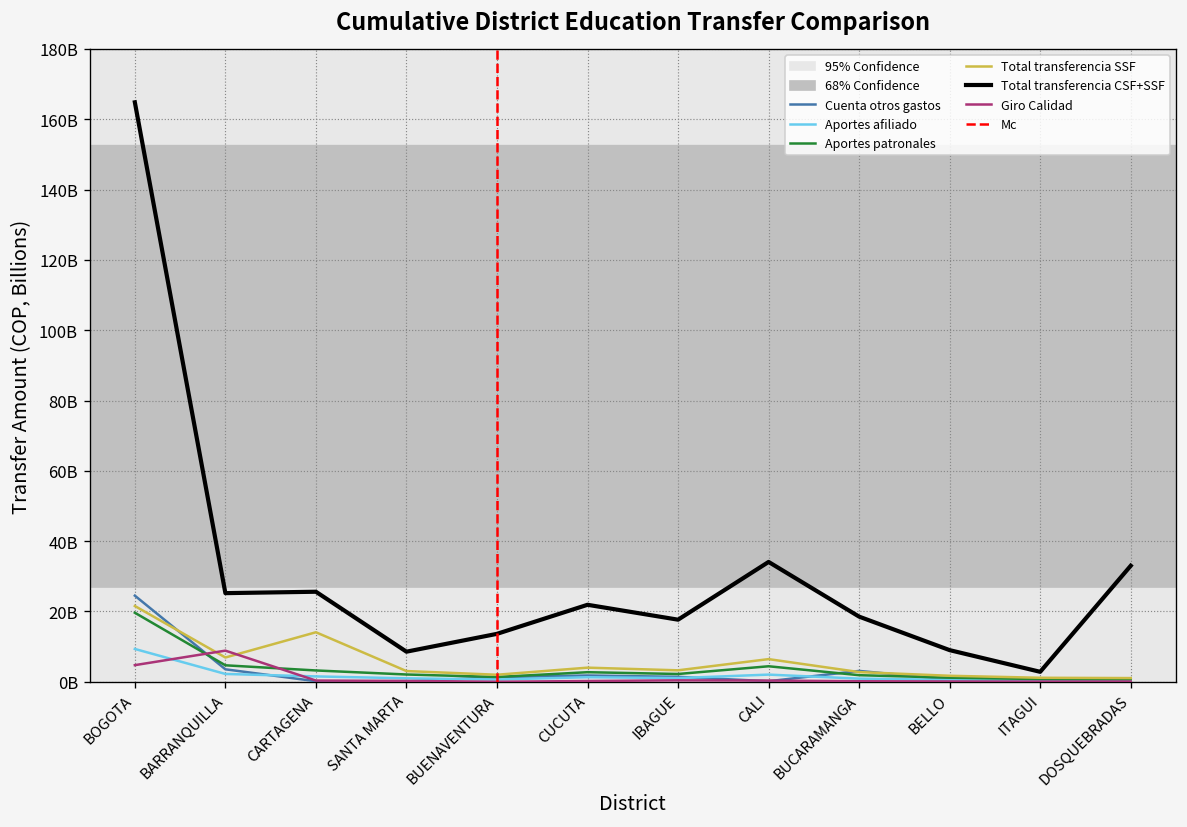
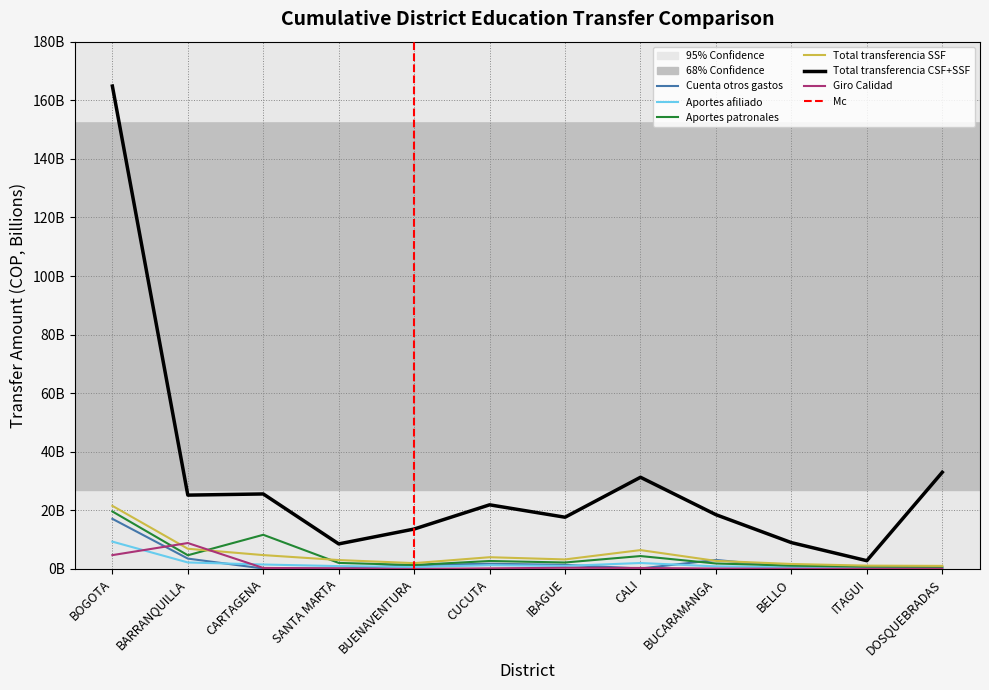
  {
    "Cuenta otros gastos": {
-     "BOGOTA": 24000000000,
+     "BOGOTA": 17000000000,
      "BARRANQUILLA": 4000000000
    },
    "Aportes afiliado": {
      "BOGOTA": 9000000000,
      "BARRANQUILLA": 2000000000,
      "CARTAGENA": 2000000000,
      "CALI": 2000000000
    },
    "Aportes patronales": {
      "BOGOTA": 20000000000,
      "BARRANQUILLA": 5000000000,
-     "CARTAGENA": 3000000000,
+     "CARTAGENA": 12000000000,
      "SANTA MARTA": 2000000000,
      "CUCUTA": 3000000000,
      "CALI": 4000000000,
      "BUCARAMANGA": 2000000000
    },
    "Total transferencia SSF": {
      "BOGOTA": 22000000000,
      "BARRANQUILLA": 7000000000,
-     "CARTAGENA": 14000000000,
+     "CARTAGENA": 5000000000,
      "SANTA MARTA": 3000000000,
      "CUCUTA": 4000000000,
      "IBAGUE": 3000000000,
      "CALI": 6000000000
    },
    "Total transferencia CSF+SSF": {
      "BOGOTA": 165000000000,
      "BARRANQUILLA": 25000000000,
      "CARTAGENA": 26000000000,
      "SANTA MARTA": 9000000000,
      "BUENAVENTURA": 14000000000,
      "CUCUTA": 22000000000,
      "IBAGUE": 18000000000,
-     "CALI": 34000000000,
+     "CALI": 31000000000,
      "BUCARAMANGA": 19000000000,
      "BELLO": 9000000000,
      "ITAGUI": 3000000000,
      "DOSQUEBRADAS": 33000000000
    },
    "Giro Calidad": {
      "BOGOTA": 5000000000,
      "BARRANQUILLA": 9000000000,
      "CUCUTA": 0
    }
  }
